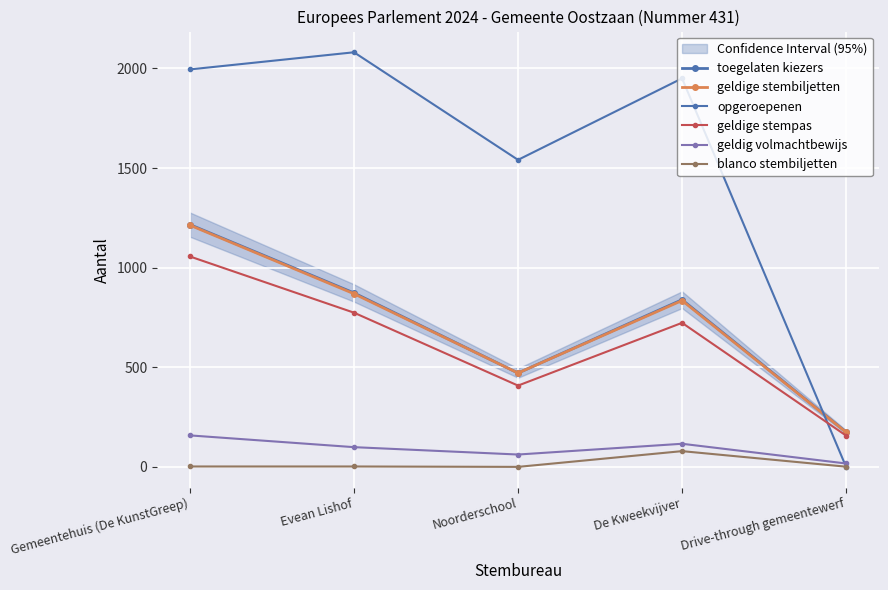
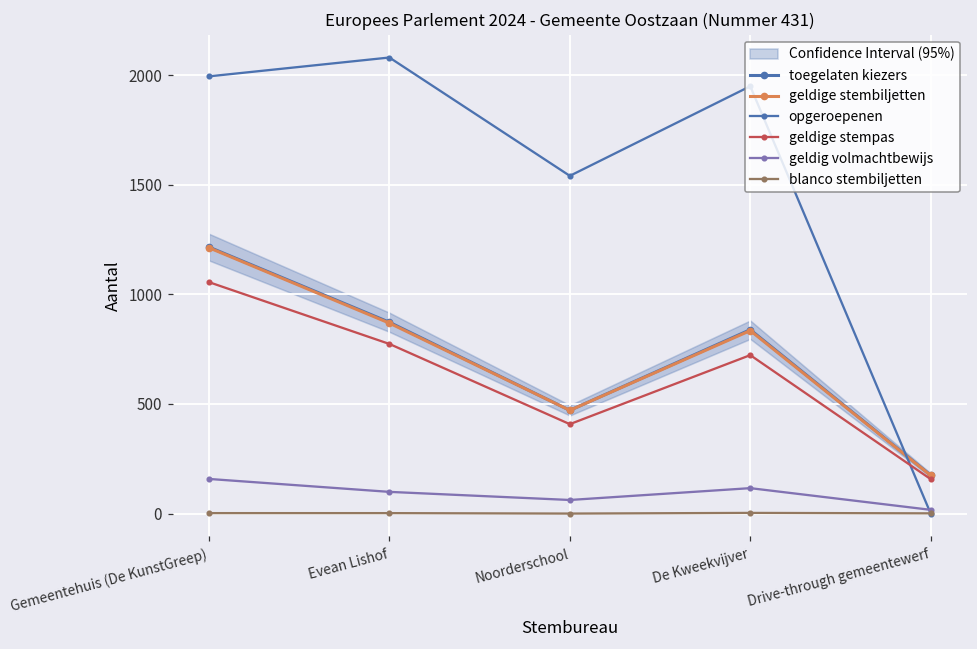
  {
    "blanco stembiljetten": {
      "Gemeentehuis (De KunstGreep)": 0,
      "Evean Lishof": 0,
      "Noorderschool": 0,
-     "De Kweekvijver": 80
+     "De Kweekvijver": 0
    }
  }
